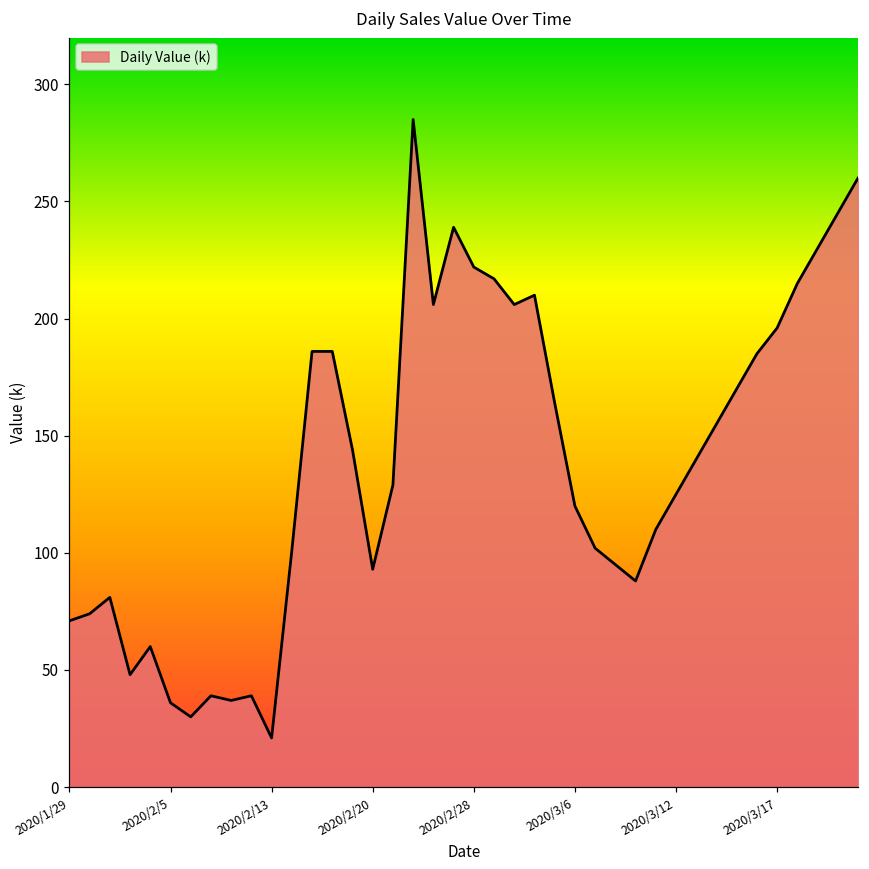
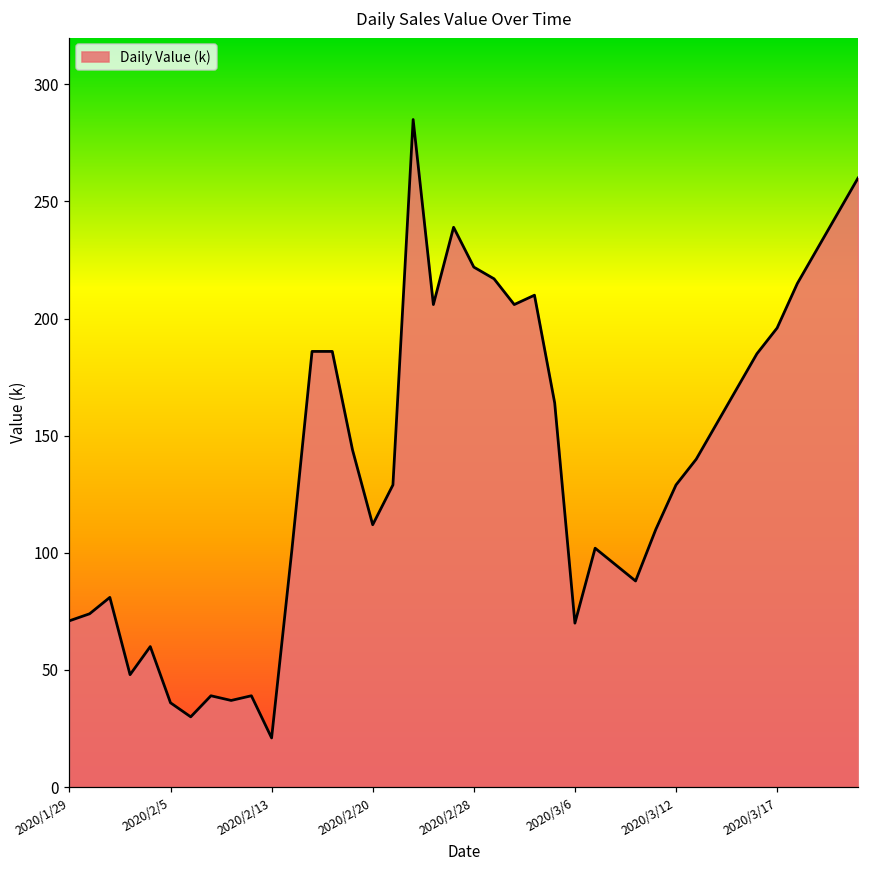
  {
    "2020/1/29": 71,
    "2020/2/5": 36,
    "2020/2/13": 21,
-   "2020/2/20": 93,
+   "2020/2/20": 112,
    "2020/2/28": 222,
-   "2020/3/6": 120,
-   "2020/3/12": 125,
+   "2020/3/6": 70,
+   "2020/3/12": 129,
    "2020/3/17": 196
  }
